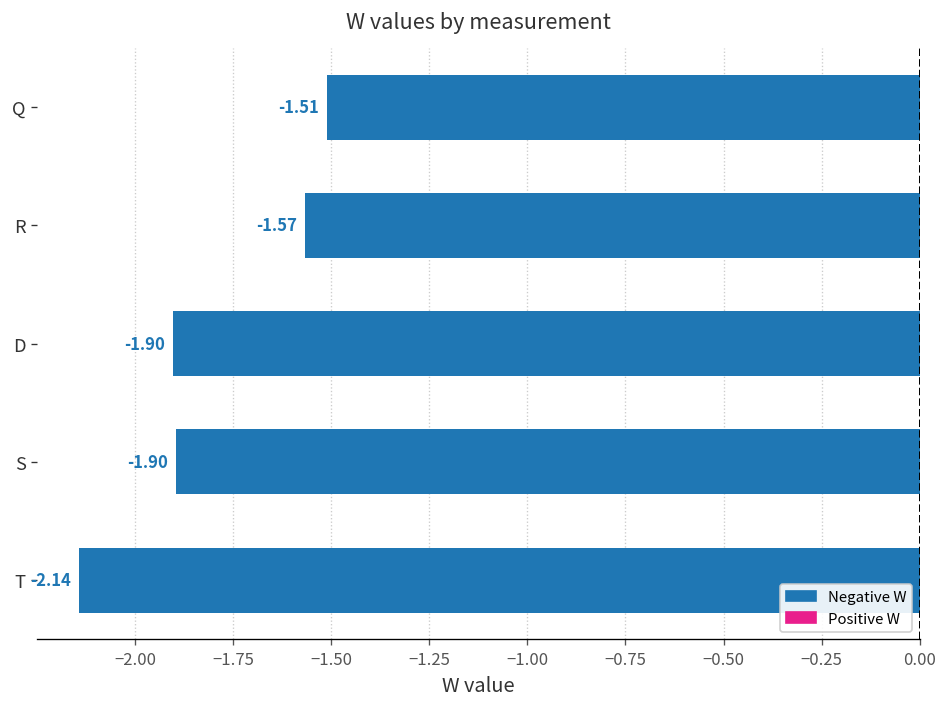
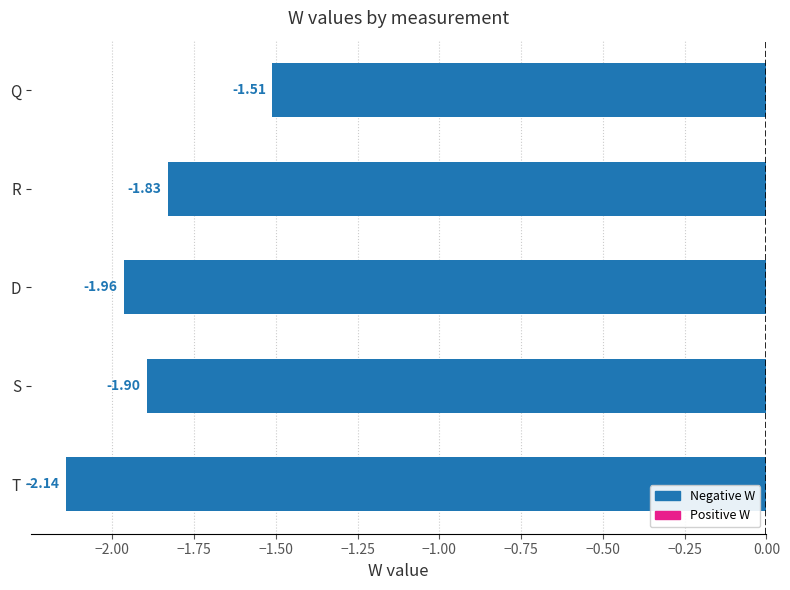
  {
    "Q": -1.51,
-   "R": -1.57,
-   "D": -1.90,
+   "R": -1.83,
+   "D": -1.96,
    "S": -1.90,
    "T": -2.14
  }
